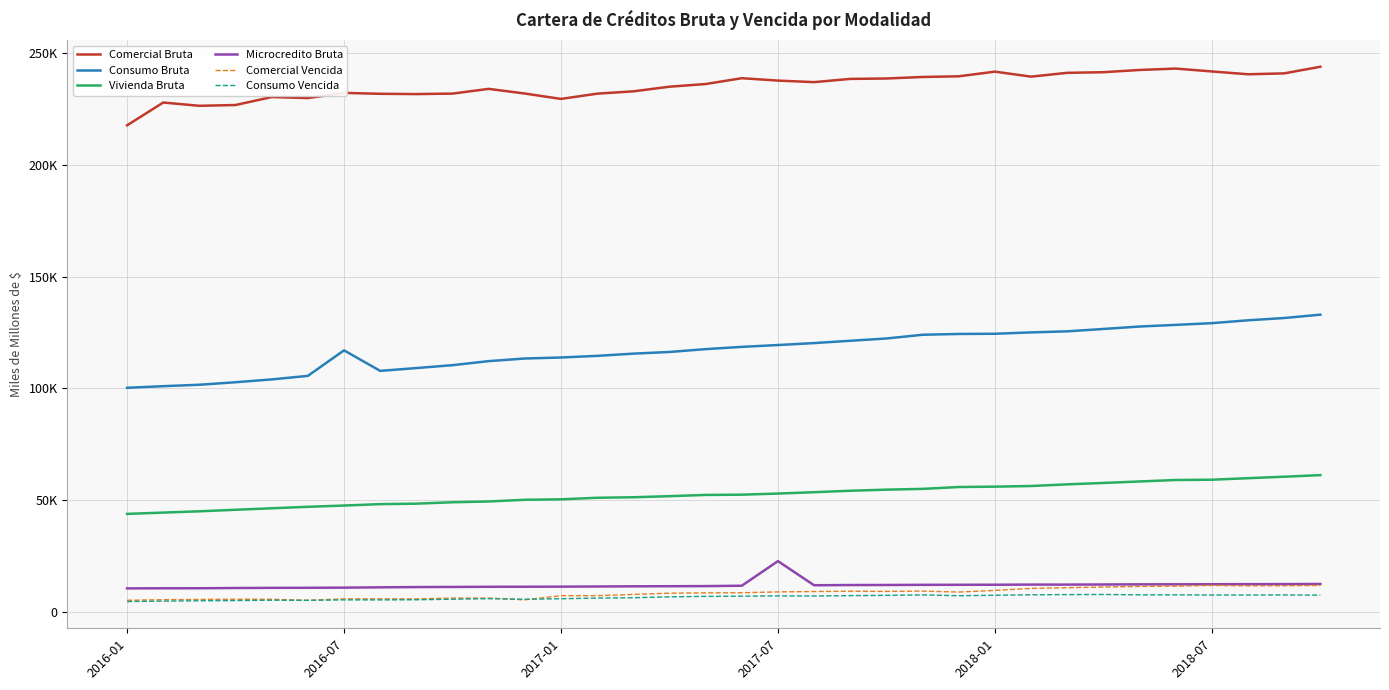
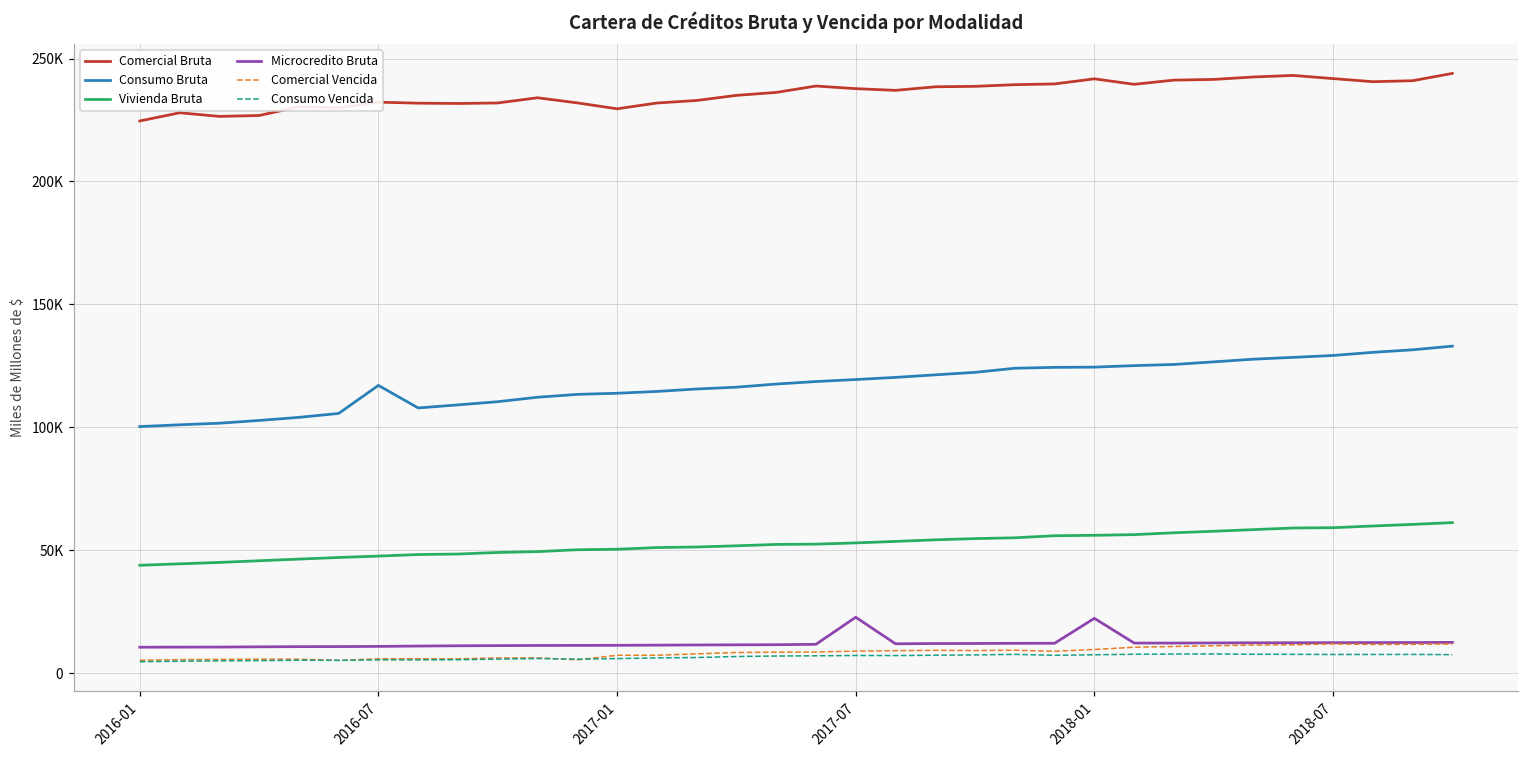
  {
    "Comercial Bruta": {
-     "2016-01": 218000,
+     "2016-01": 225000,
      "2017-01": 230000,
      "2017-07": 238000,
      "2018-01": 242000,
      "2018-07": 242000
    },
    "Consumo Bruta": {
      "2016-01": 100000,
      "2016-07": 117000,
      "2017-01": 114000,
      "2017-07": 119000,
      "2018-01": 124000,
      "2018-07": 129000
    },
    "Microcredito Bruta": {
      "2016-01": 11000,
      "2016-07": 11000,
      "2017-01": 11000,
      "2017-07": 23000,
-     "2018-01": 12000
+     "2018-01": 22000
    },
    "Comercial Vencida": {
      "2017-01": 7000,
      "2017-07": 9000,
      "2018-01": 10000
    }
  }
